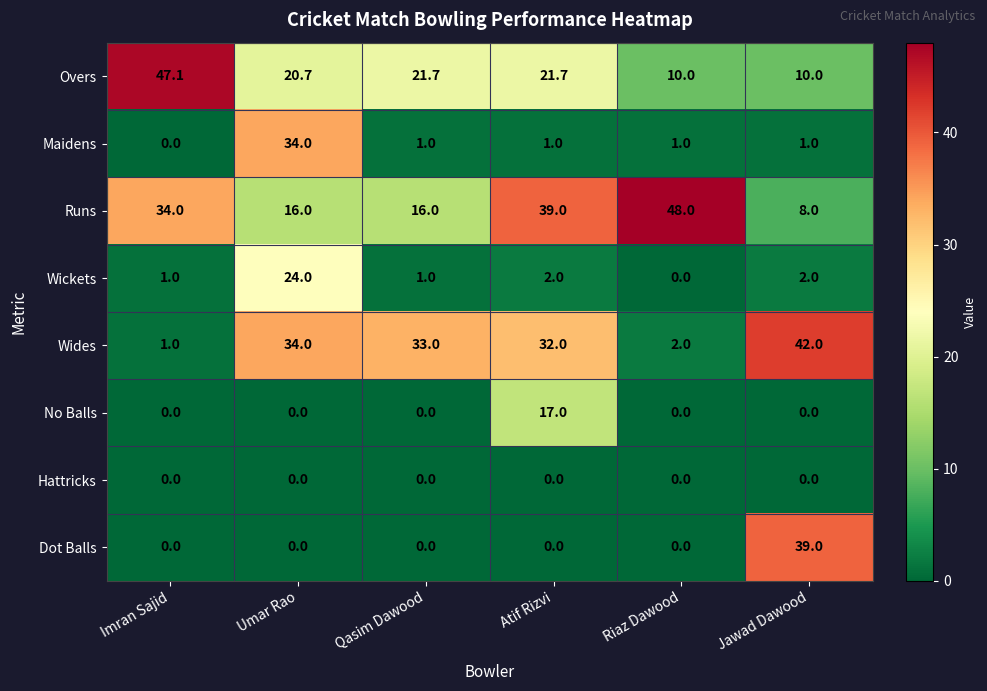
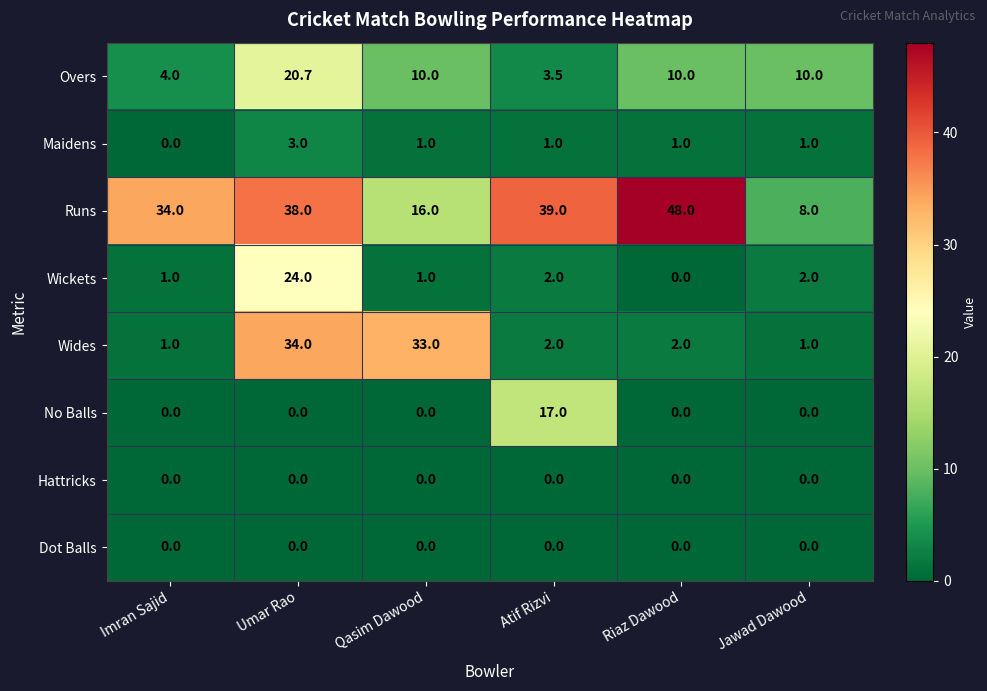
  {
    "Overs": {
-     "Imran Sajid": 47.1,
+     "Imran Sajid": 4.0,
      "Umar Rao": 20.7,
-     "Qasim Dawood": 21.7,
-     "Atif Rizvi": 21.7,
+     "Qasim Dawood": 10.0,
+     "Atif Rizvi": 3.5,
      "Riaz Dawood": 10.0,
      "Jawad Dawood": 10.0
    },
    "Maidens": {
      "Imran Sajid": 0.0,
-     "Umar Rao": 34.0,
+     "Umar Rao": 3.0,
      "Qasim Dawood": 1.0,
      "Atif Rizvi": 1.0,
      "Riaz Dawood": 1.0,
      "Jawad Dawood": 1.0
    },
    "Runs": {
      "Imran Sajid": 34.0,
-     "Umar Rao": 16.0,
+     "Umar Rao": 38.0,
      "Qasim Dawood": 16.0,
      "Atif Rizvi": 39.0,
      "Riaz Dawood": 48.0,
      "Jawad Dawood": 8.0
    },
    "Wickets": {
      "Imran Sajid": 1.0,
      "Umar Rao": 24.0,
      "Qasim Dawood": 1.0,
      "Atif Rizvi": 2.0,
      "Riaz Dawood": 0.0,
      "Jawad Dawood": 2.0
    },
    "Wides": {
      "Imran Sajid": 1.0,
      "Umar Rao": 34.0,
      "Qasim Dawood": 33.0,
-     "Atif Rizvi": 32.0,
+     "Atif Rizvi": 2.0,
      "Riaz Dawood": 2.0,
-     "Jawad Dawood": 42.0
+     "Jawad Dawood": 1.0
    },
    "No Balls": {
      "Imran Sajid": 0.0,
      "Umar Rao": 0.0,
      "Qasim Dawood": 0.0,
      "Atif Rizvi": 17.0,
      "Riaz Dawood": 0.0,
      "Jawad Dawood": 0.0
    },
    "Hattricks": {
      "Imran Sajid": 0.0,
      "Umar Rao": 0.0,
      "Qasim Dawood": 0.0,
      "Atif Rizvi": 0.0,
      "Riaz Dawood": 0.0,
      "Jawad Dawood": 0.0
    },
    "Dot Balls": {
      "Imran Sajid": 0.0,
      "Umar Rao": 0.0,
      "Qasim Dawood": 0.0,
      "Atif Rizvi": 0.0,
      "Riaz Dawood": 0.0,
-     "Jawad Dawood": 39.0
+     "Jawad Dawood": 0.0
    }
  }
